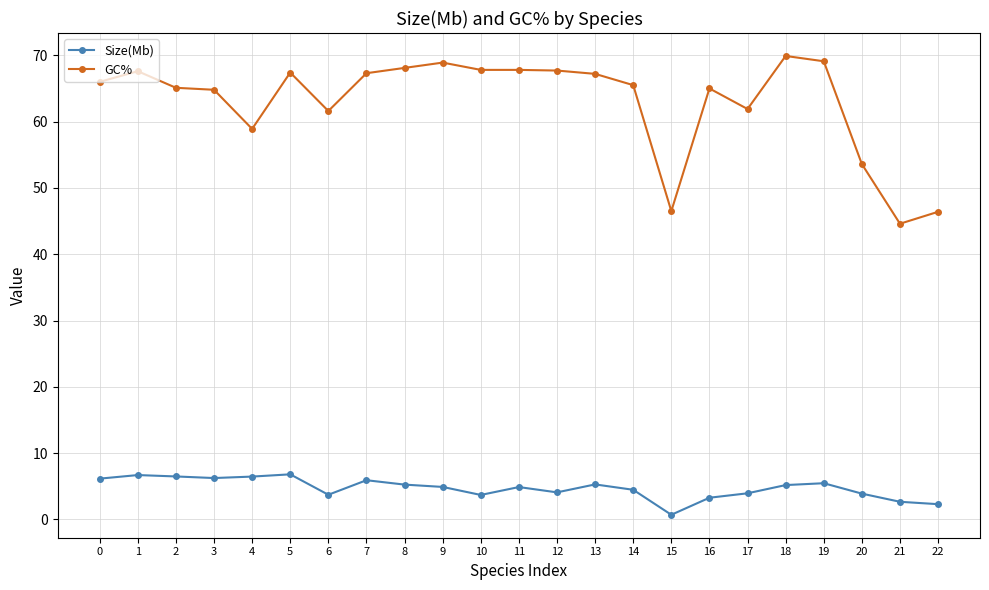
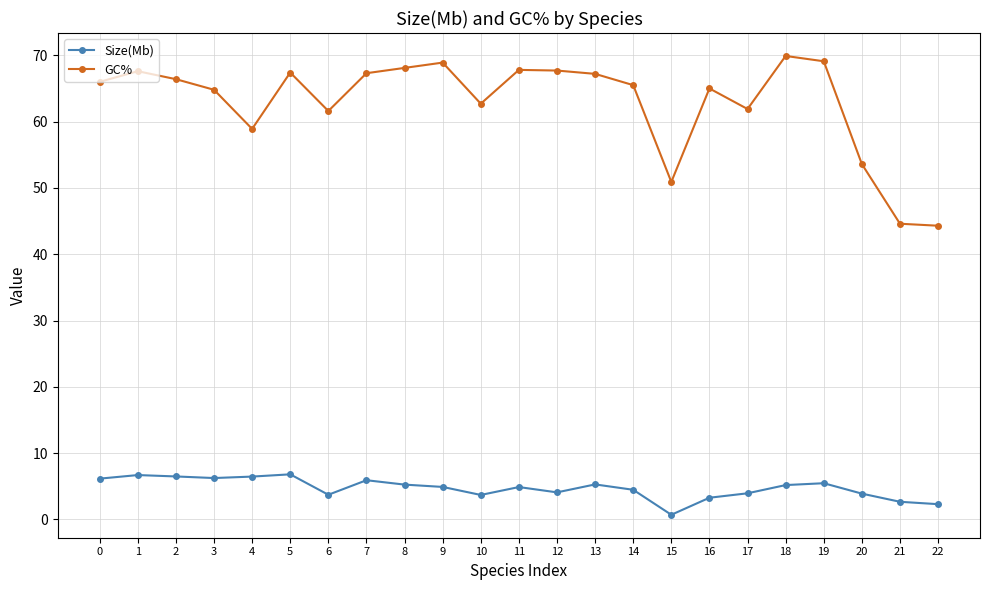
  {
    "Size(Mb)": {
      "0": 6,
      "1": 7,
      "2": 6,
      "3": 6,
      "4": 6,
      "5": 7,
      "6": 4,
      "7": 6,
      "8": 5,
      "9": 5,
      "10": 4,
      "11": 5,
      "12": 4,
      "13": 5,
      "14": 4,
      "15": 1,
      "16": 3,
      "17": 4,
      "18": 5,
      "19": 5,
      "20": 4,
      "21": 3,
      "22": 2
    },
    "GC%": {
      "0": 66,
-     "2": 65,
+     "2": 66,
      "3": 65,
      "4": 59,
      "5": 67,
      "6": 62,
      "7": 67,
      "8": 68,
      "9": 69,
-     "10": 68,
+     "10": 63,
      "11": 68,
      "12": 68,
      "13": 67,
      "14": 66,
-     "15": 47,
+     "15": 51,
      "16": 65,
      "17": 62,
      "18": 70,
      "19": 69,
      "20": 54,
      "21": 45,
-     "22": 46
+     "22": 44
    }
  }
